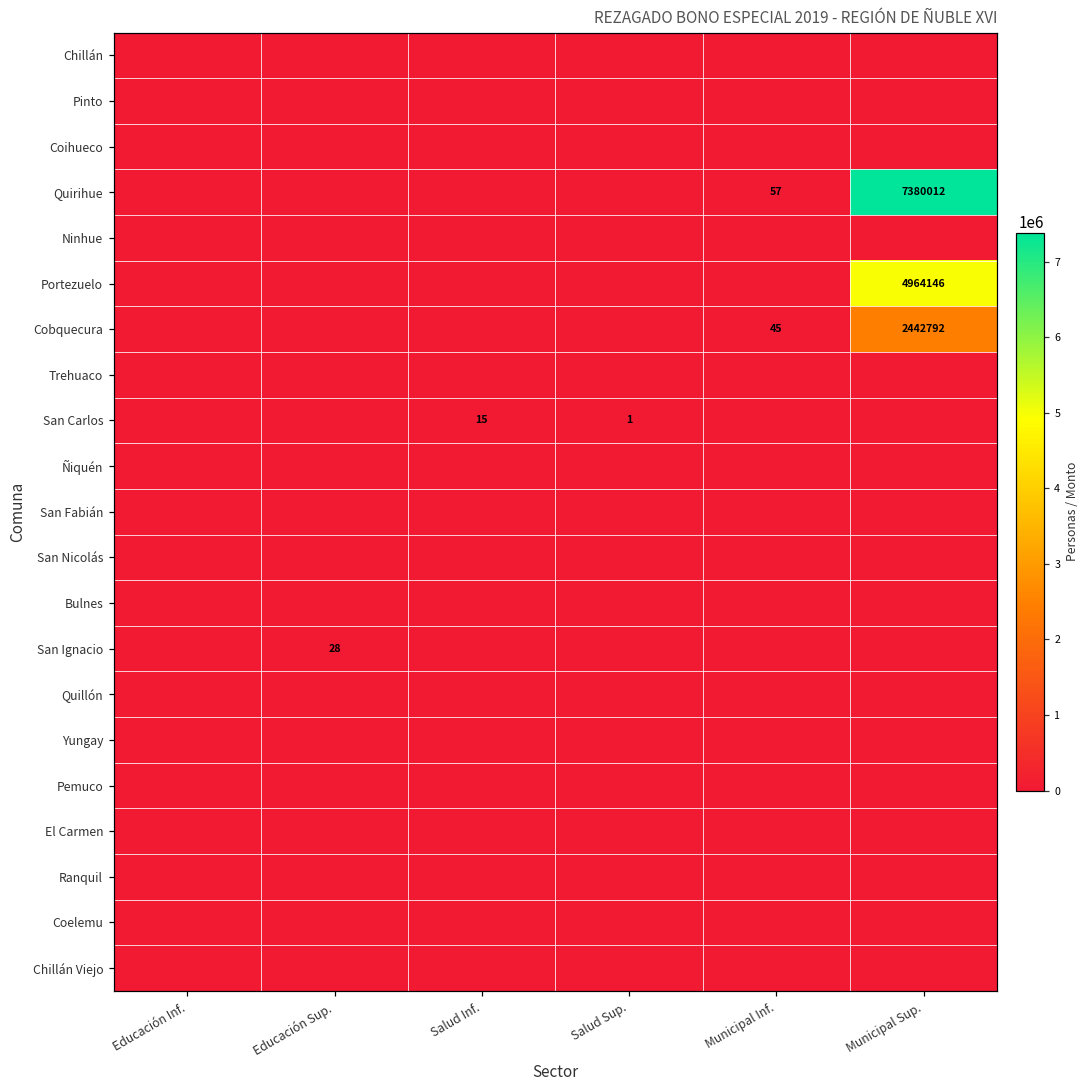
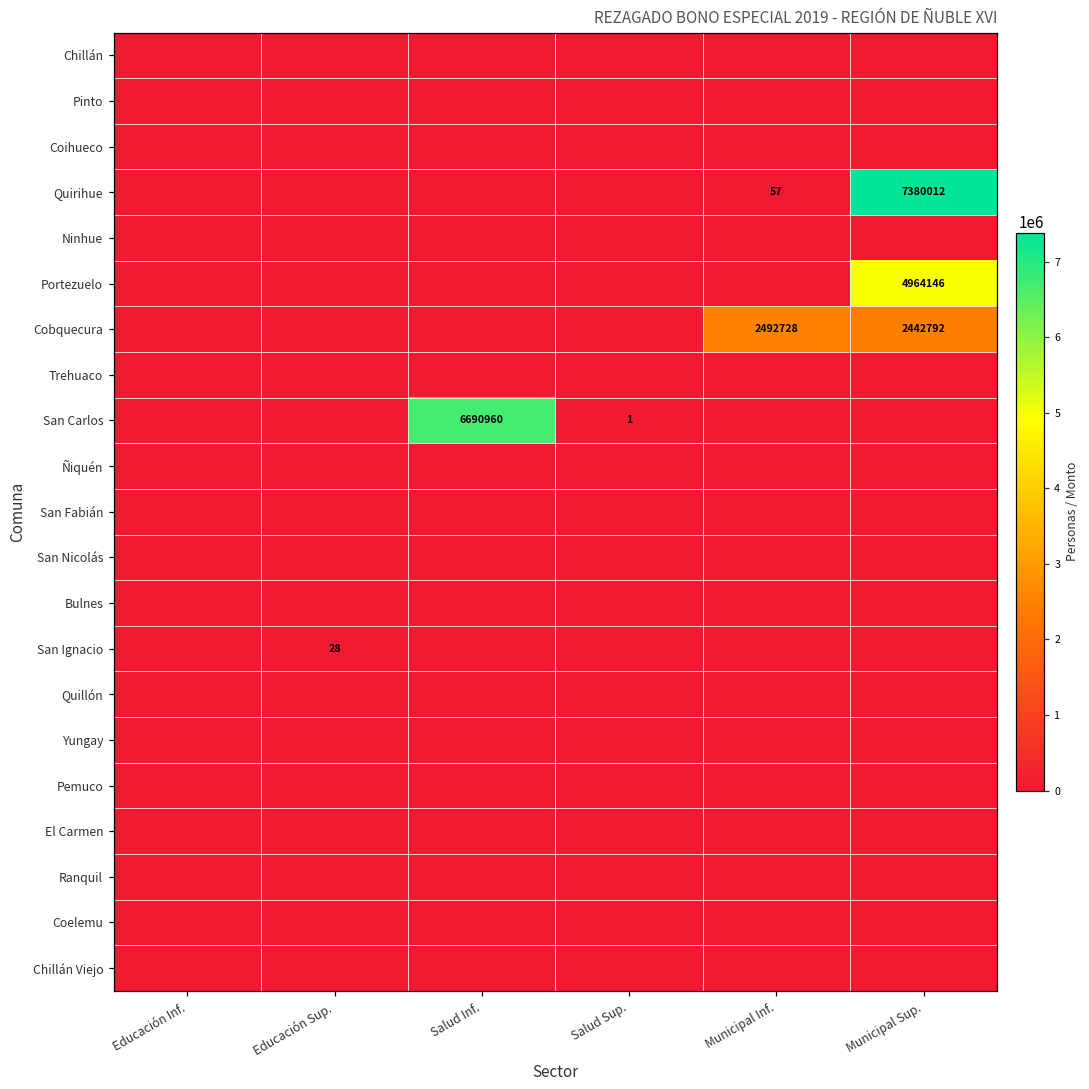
  {
    "Quirihue": {
      "Municipal Inf.": 57,
      "Municipal Sup.": 7380012
    },
    "Portezuelo": {
      "Municipal Sup.": 4964146
    },
    "Cobquecura": {
-     "Municipal Inf.": 45,
+     "Municipal Inf.": 2492728,
      "Municipal Sup.": 2442792
    },
    "San Carlos": {
-     "Salud Inf.": 15,
+     "Salud Inf.": 6690960,
      "Salud Sup.": 1
    },
    "San Ignacio": {
      "Educación Sup.": 28
    }
  }
